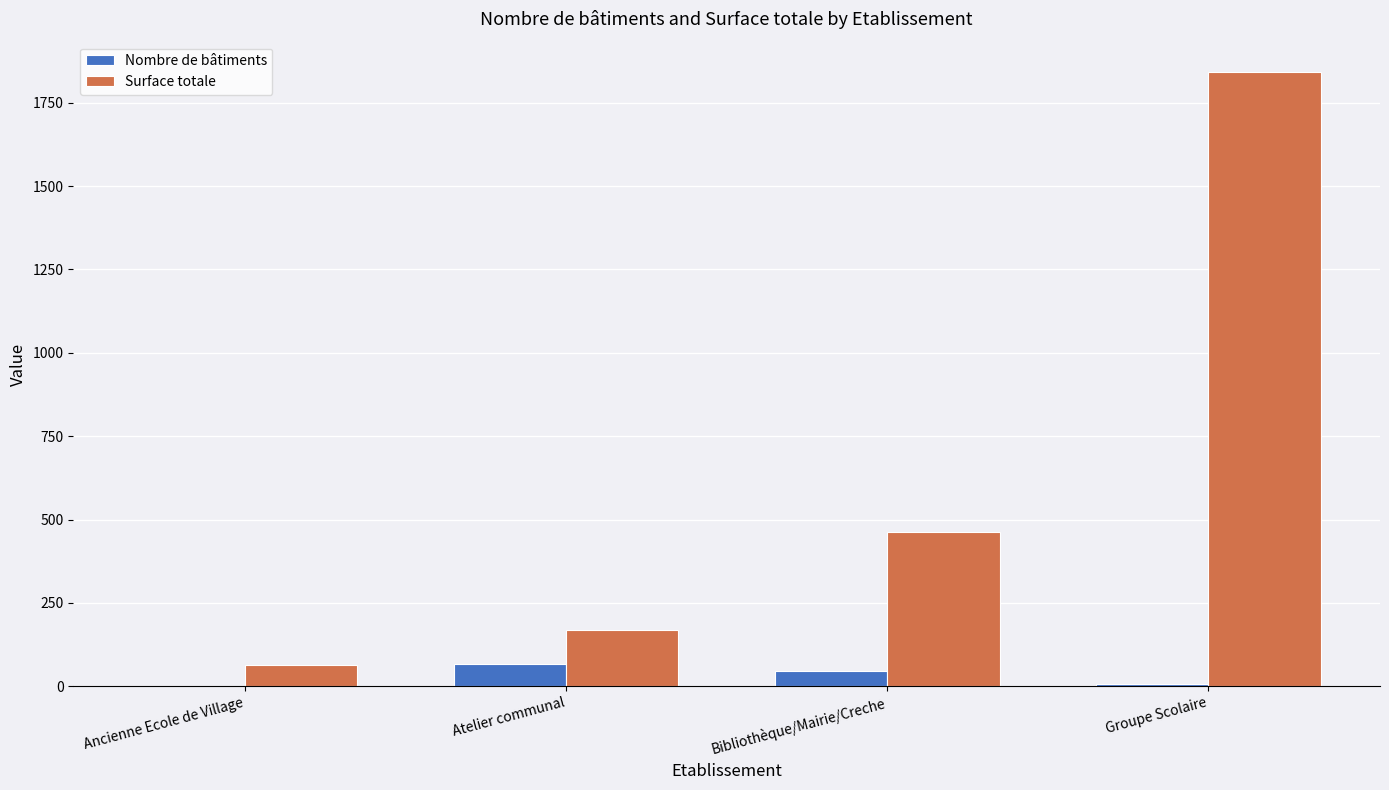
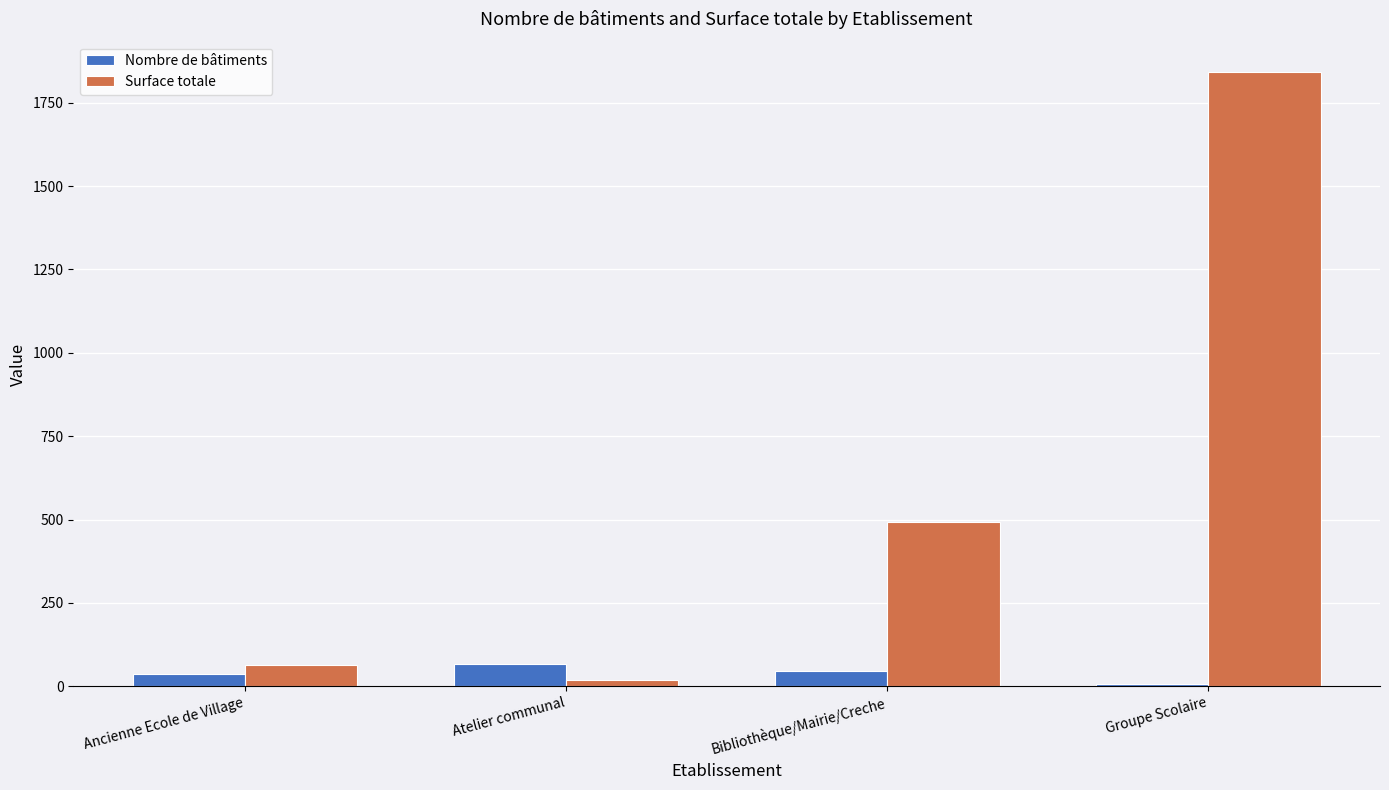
  {
    "Nombre de bâtiments": {
-     "Ancienne Ecole de Village": 0,
+     "Ancienne Ecole de Village": 40,
      "Atelier communal": 70,
      "Bibliothèque/Mairie/Creche": 50
    },
    "Surface totale": {
      "Ancienne Ecole de Village": 60,
-     "Atelier communal": 170,
-     "Bibliothèque/Mairie/Creche": 460,
+     "Atelier communal": 20,
+     "Bibliothèque/Mairie/Creche": 490,
      "Groupe Scolaire": 1840
    }
  }
